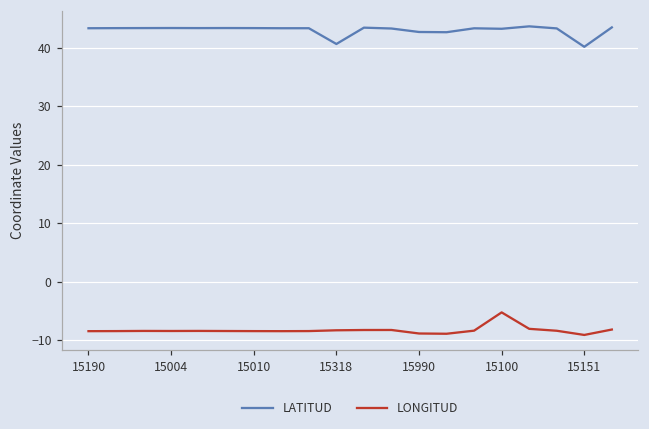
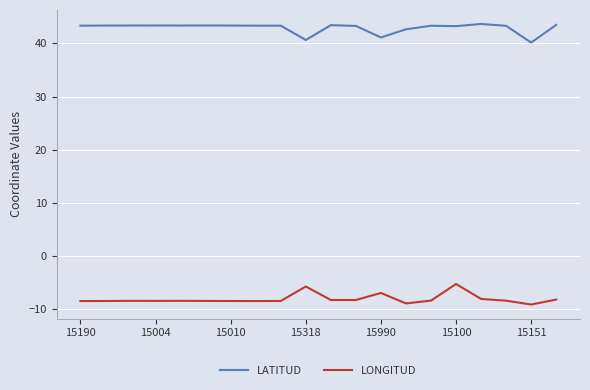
  {
    "LATITUD": {
      "15004": 43,
      "15318": 41,
-     "15990": 43,
+     "15990": 41,
      "15100": 43,
      "15151": 40
    },
    "LONGITUD": {
      "15004": -8,
-     "15318": -8,
-     "15990": -9,
+     "15318": -6,
+     "15990": -7,
      "15100": -5,
      "15151": -9
    }
  }
